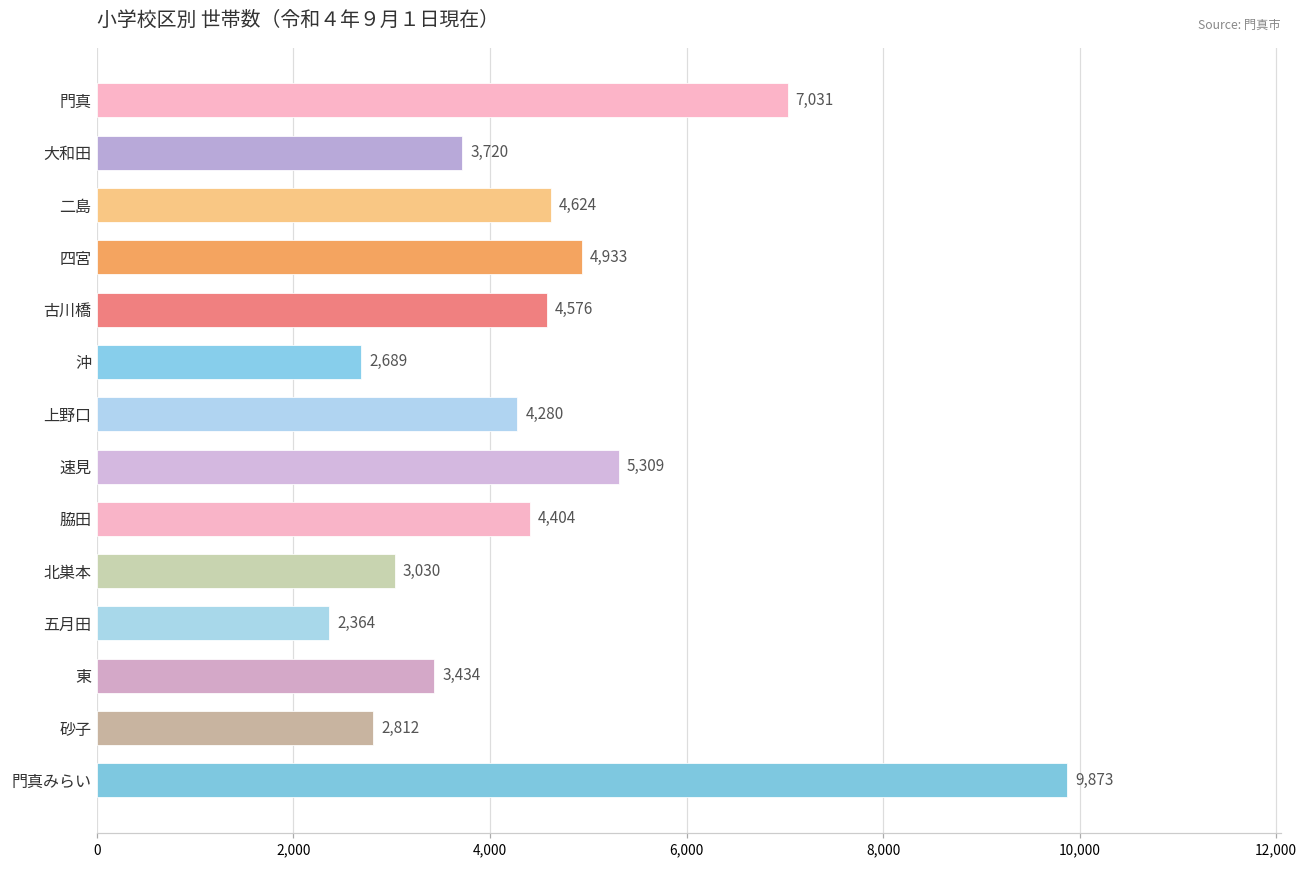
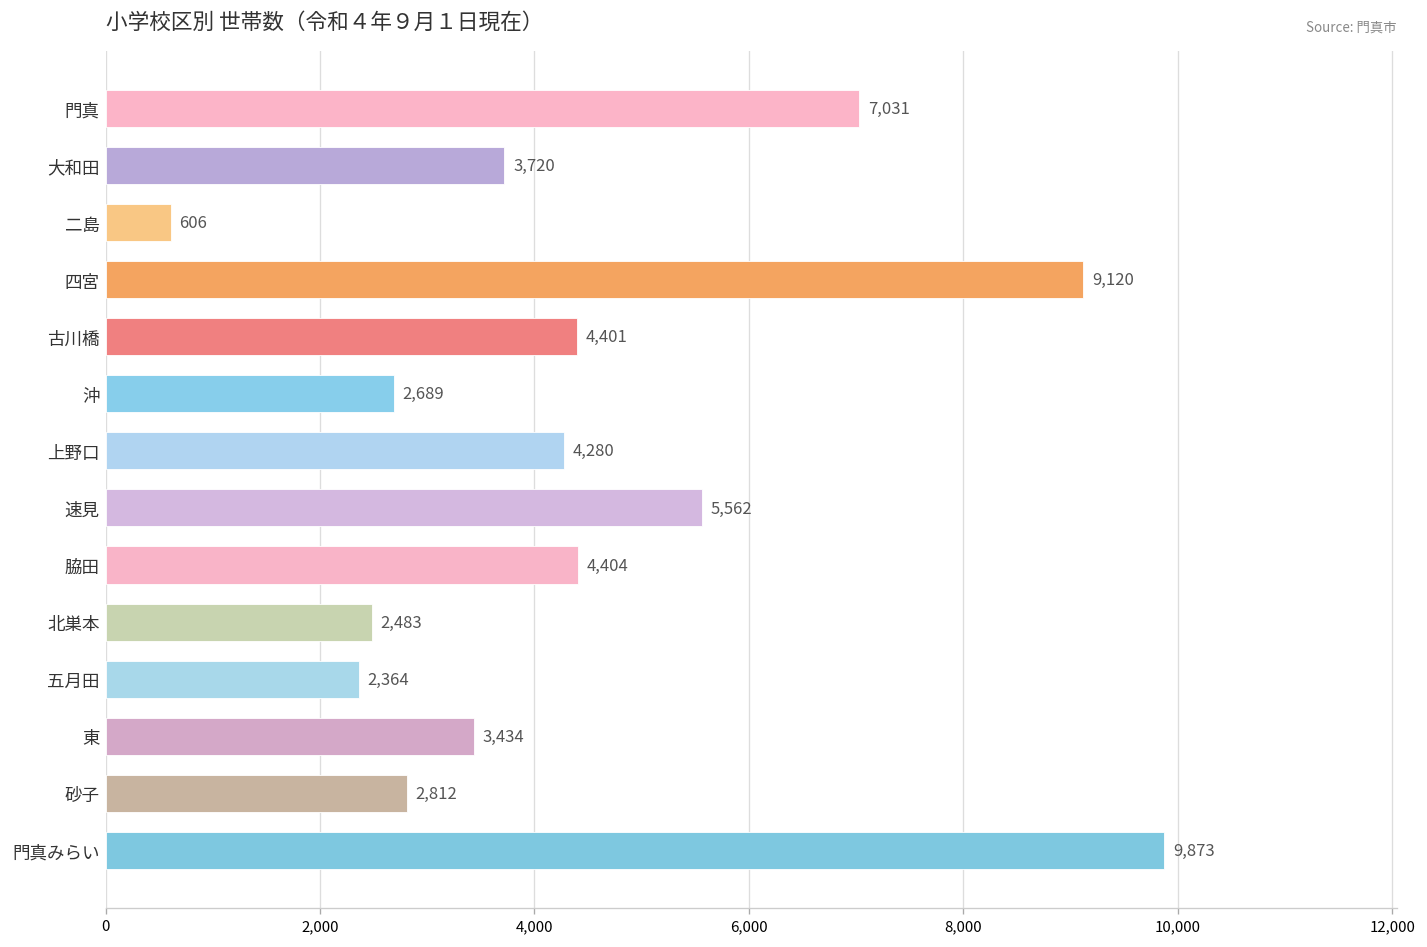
  {
    "門真": "7,031",
    "大和田": "3,720",
-   "二島": "4,624",
-   "四宮": "4,933",
-   "古川橋": "4,576",
+   "二島": "606",
+   "四宮": "9,120",
+   "古川橋": "4,401",
    "沖": "2,689",
    "上野口": "4,280",
-   "速見": "5,309",
+   "速見": "5,562",
    "脇田": "4,404",
-   "北巣本": "3,030",
+   "北巣本": "2,483",
    "五月田": "2,364",
    "東": "3,434",
    "砂子": "2,812",
    "門真みらい": "9,873"
  }
